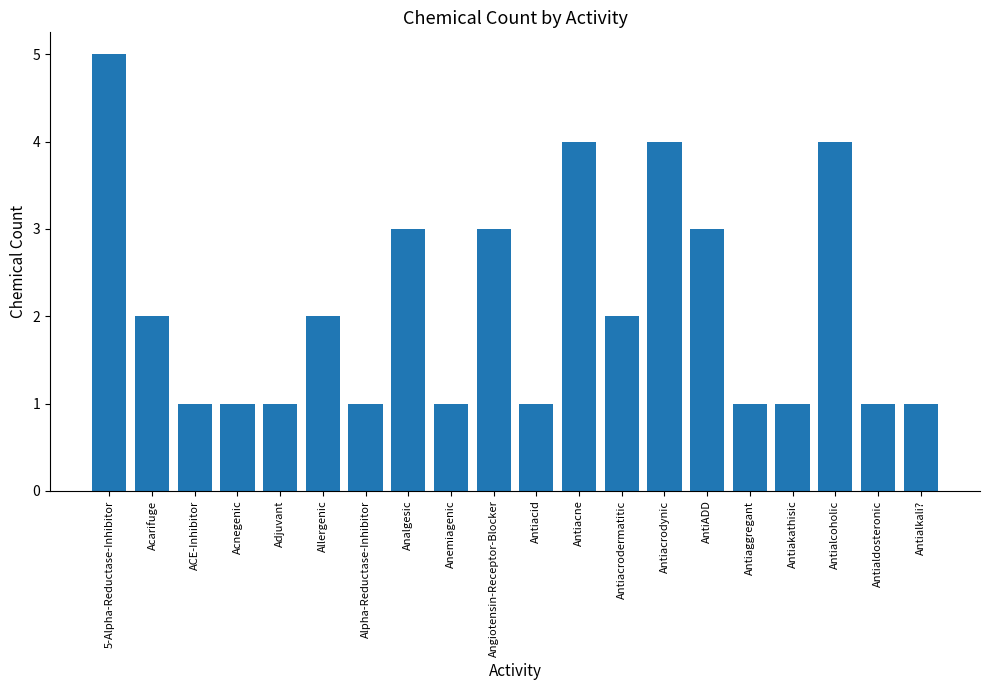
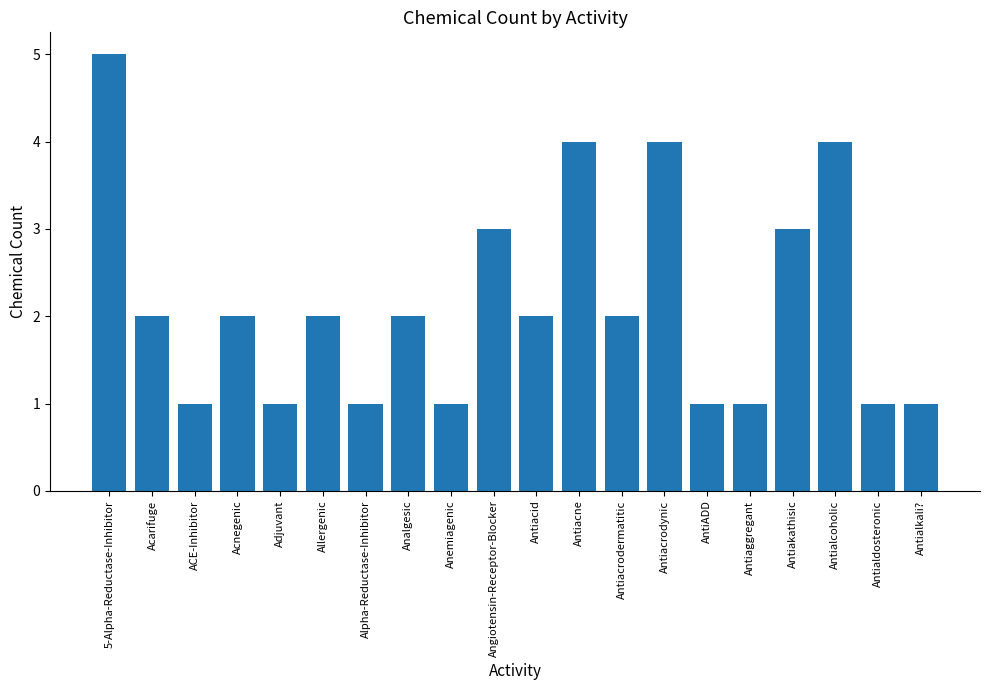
  {
    "5-Alpha-Reductase-Inhibitor": 5,
    "Acarifuge": 2,
    "ACE-Inhibitor": 1,
-   "Acnegenic": 1,
+   "Acnegenic": 2,
    "Adjuvant": 1,
    "Allergenic": 2,
    "Alpha-Reductase-Inhibitor": 1,
-   "Analgesic": 3,
+   "Analgesic": 2,
    "Anemiagenic": 1,
    "Angiotensin-Receptor-Blocker": 3,
-   "Antiacid": 1,
+   "Antiacid": 2,
    "Antiacne": 4,
    "Antiacrodermatitic": 2,
    "Antiacrodynic": 4,
-   "AntiADD": 3,
+   "AntiADD": 1,
    "Antiaggregant": 1,
-   "Antiakathisic": 1,
+   "Antiakathisic": 3,
    "Antialcoholic": 4,
    "Antialdosteronic": 1,
    "Antialkali?": 1
  }
